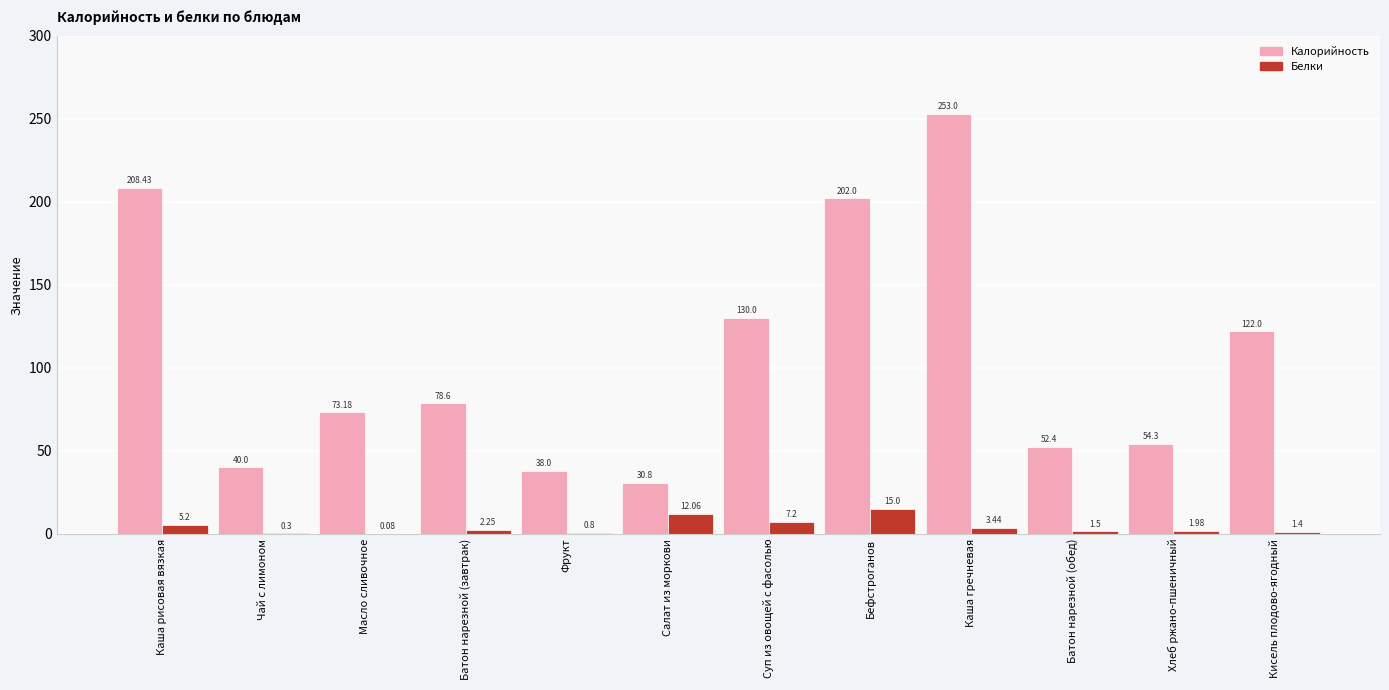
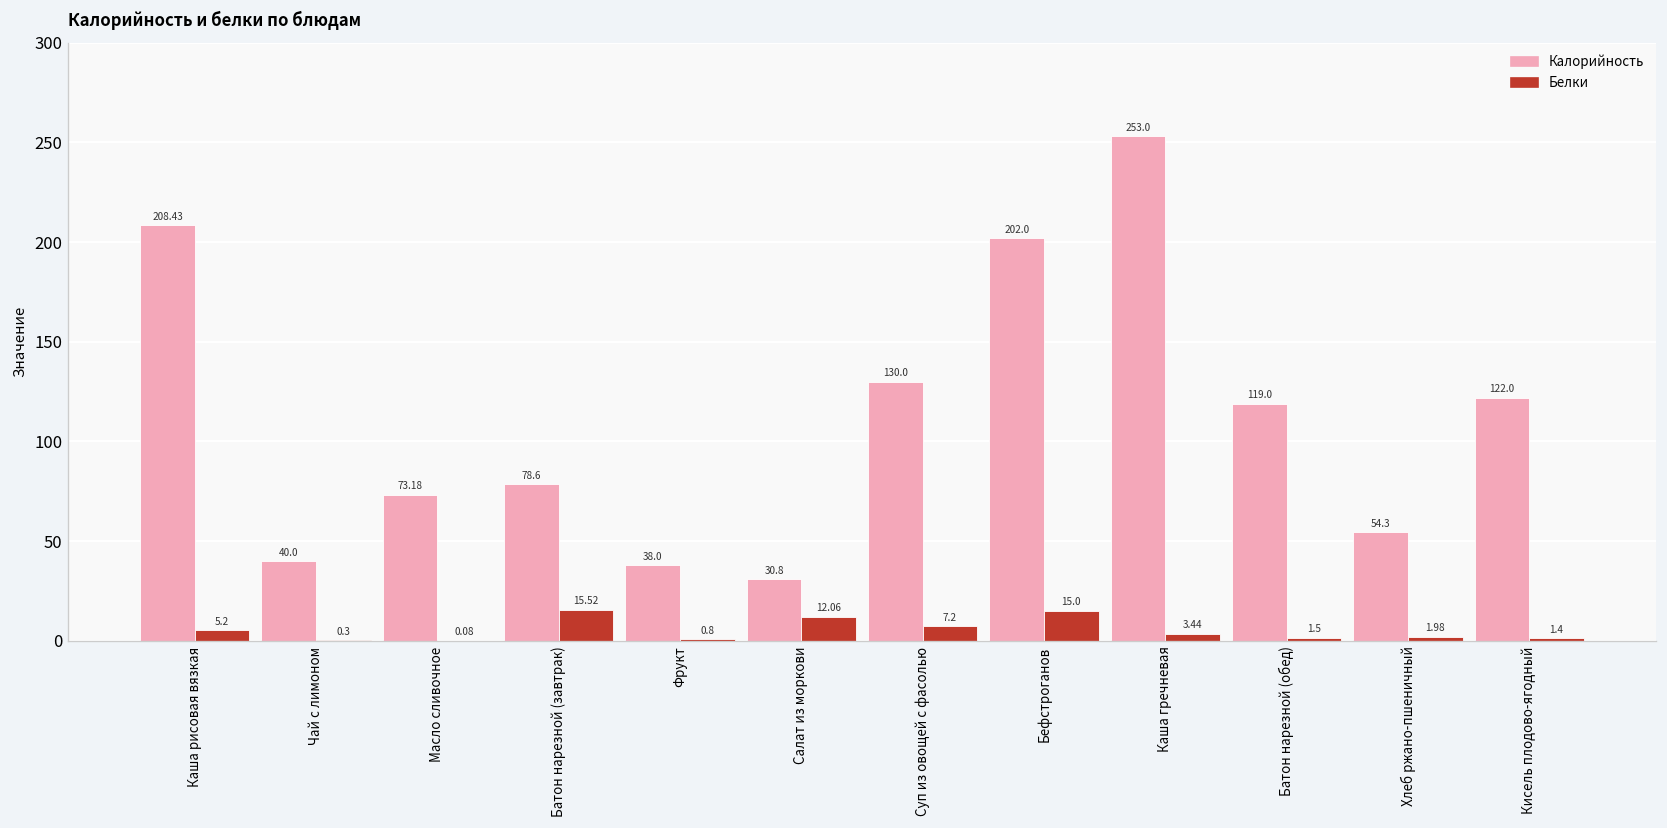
  {
    "Калорийность": {
      "Каша рисовая вязкая": 208.43,
      "Чай с лимоном": 40.0,
      "Масло сливочное": 73.18,
      "Батон нарезной (завтрак)": 78.6,
      "Фрукт": 38.0,
      "Салат из моркови": 30.8,
      "Суп из овощей с фасолью": 130.0,
      "Бефстроганов": 202.0,
      "Каша гречневая": 253.0,
-     "Батон нарезной (обед)": 52.4,
+     "Батон нарезной (обед)": 119.0,
      "Хлеб ржано-пшеничный": 54.3,
      "Кисель плодово-ягодный": 122.0
    },
    "Белки": {
      "Каша рисовая вязкая": 5.2,
      "Чай с лимоном": 0.3,
      "Масло сливочное": 0.08,
-     "Батон нарезной (завтрак)": 2.25,
+     "Батон нарезной (завтрак)": 15.52,
      "Фрукт": 0.8,
      "Салат из моркови": 12.06,
      "Суп из овощей с фасолью": 7.2,
      "Бефстроганов": 15.0,
      "Каша гречневая": 3.44,
      "Батон нарезной (обед)": 1.5,
      "Хлеб ржано-пшеничный": 1.98,
      "Кисель плодово-ягодный": 1.4
    }
  }
